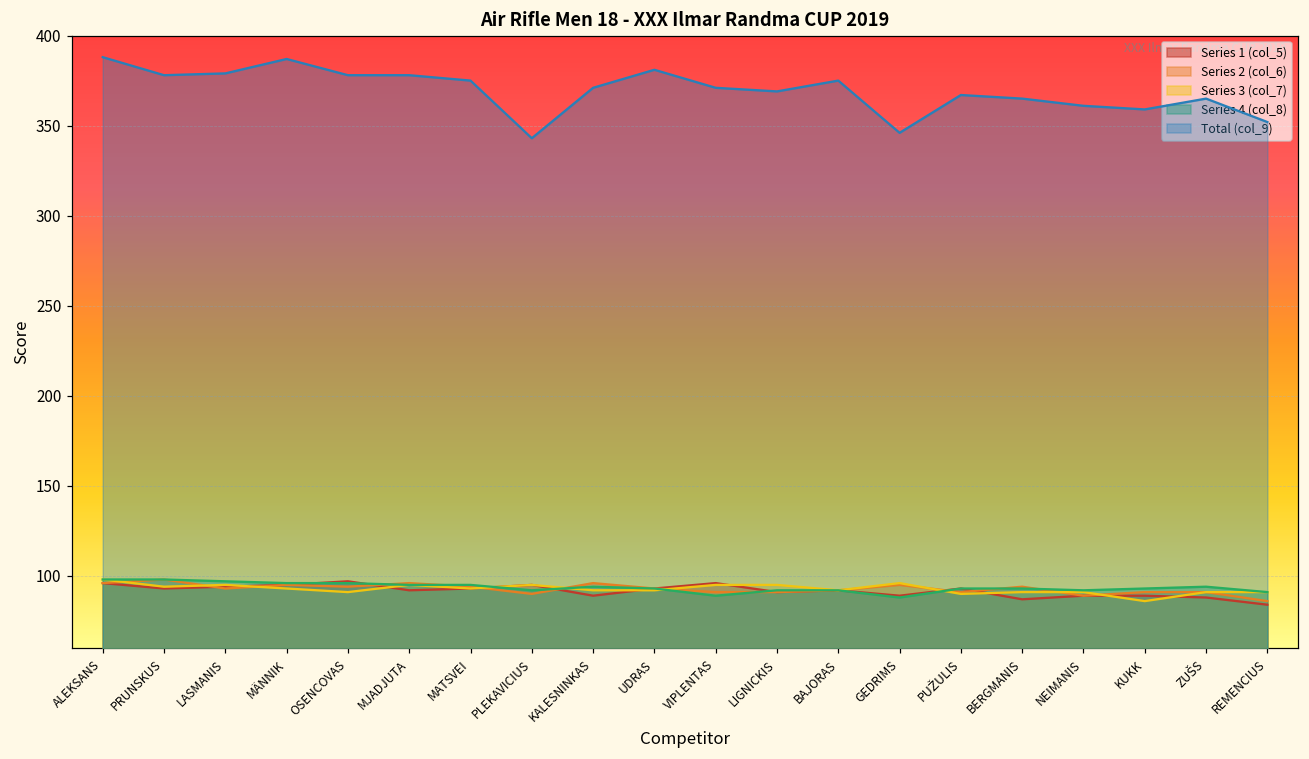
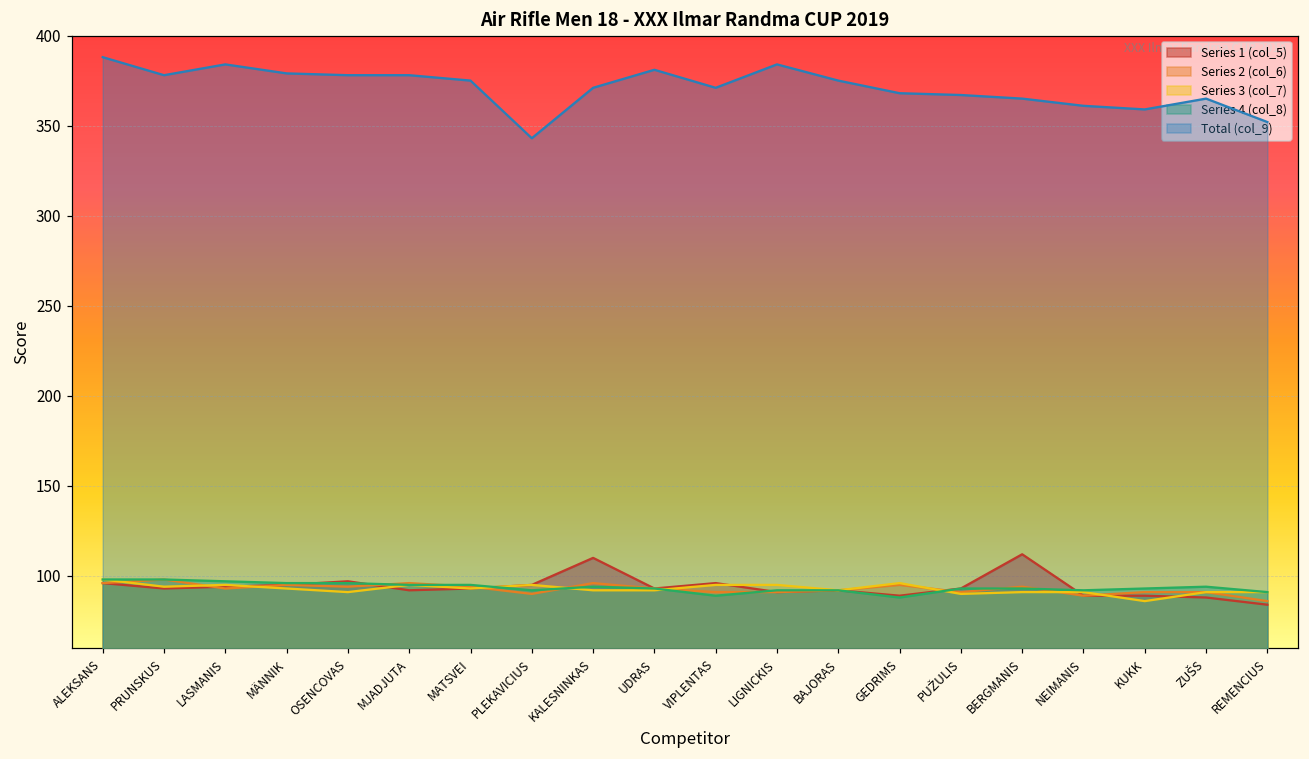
  {
    "Series 1 (col_5)": {
      "MJADJUTA": 92,
-     "KALESNINKAS": 89,
-     "BERGMANIS": 87,
+     "KALESNINKAS": 110,
+     "BERGMANIS": 112,
      "KUKK": 89,
      "ZUŠS": 88,
      "REMENCIUS": 84
    },
    "Series 4 (col_8)": {
      "LASMANIS": 97,
      "PLEKAVICIUS": 92,
      "KALESNINKAS": 94,
      "VIPLENTAS": 89,
      "KUKK": 93,
      "ZUŠS": 94
    },
    "Total (col_9)": {
      "ALEKSANS": 388,
      "PRUNSKUS": 378,
-     "LASMANIS": 379,
-     "MÄNNIK": 387,
+     "LASMANIS": 384,
+     "MÄNNIK": 379,
      "OSENCOVAS": 378,
      "MJADJUTA": 378,
      "MATSVEI": 375,
      "PLEKAVICIUS": 343,
      "KALESNINKAS": 371,
      "UDRAS": 381,
      "VIPLENTAS": 371,
-     "LIGNICKIS": 369,
+     "LIGNICKIS": 384,
      "BAJORAS": 375,
-     "GEDRIMS": 346,
+     "GEDRIMS": 368,
      "PUŽULIS": 367,
      "BERGMANIS": 365,
      "NEIMANIS": 361,
      "KUKK": 359
    }
  }
